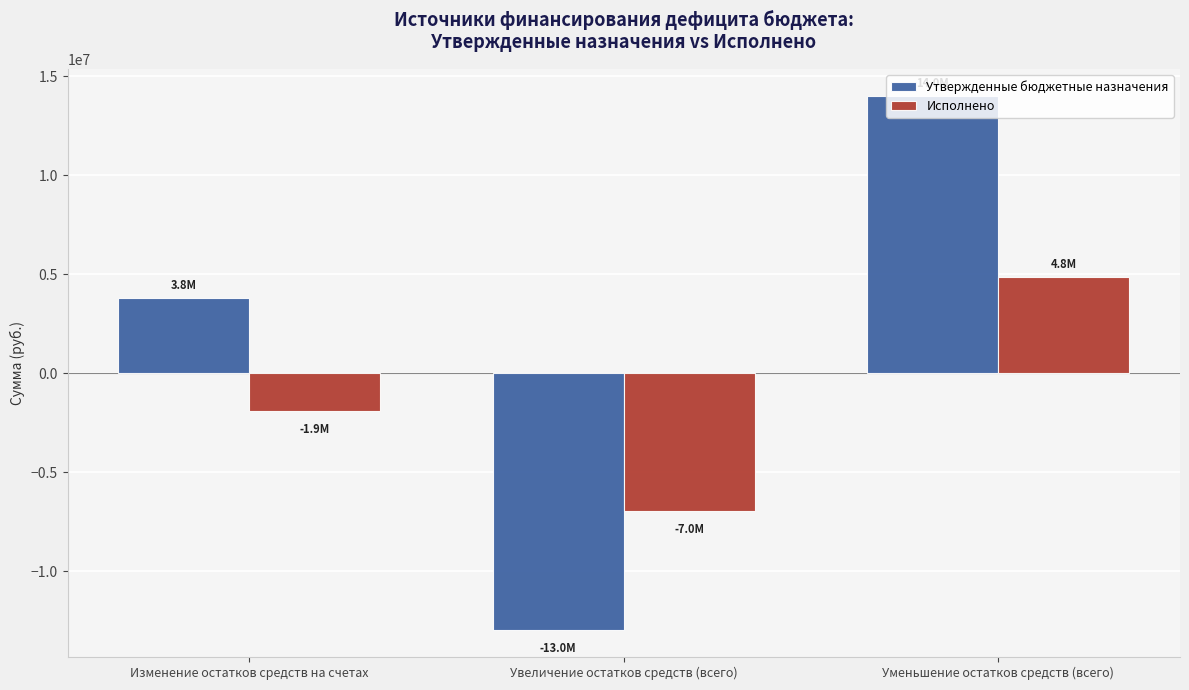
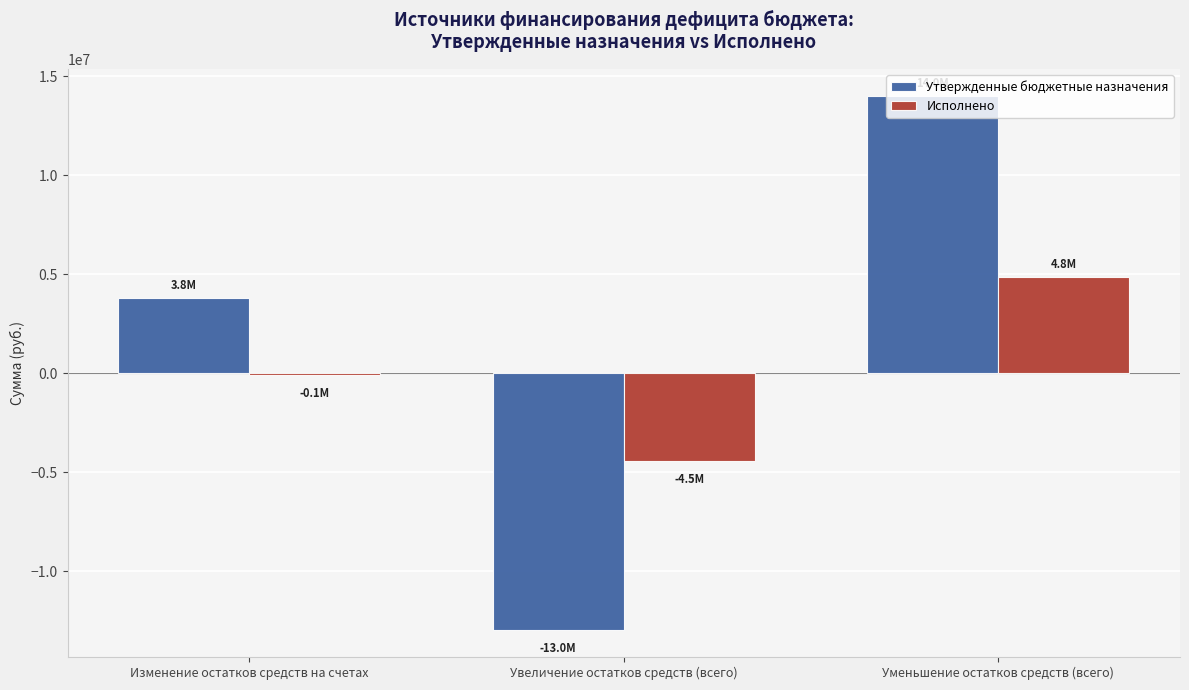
  {
    "Утвержденные бюджетные назначения": {
      "Изменение остатков средств на счетах": "3.8M",
      "Увеличение остатков средств (всего)": "-13.0M"
    },
    "Исполнено": {
-     "Изменение остатков средств на счетах": "-1.9M",
-     "Увеличение остатков средств (всего)": "-7.0M",
+     "Изменение остатков средств на счетах": "-0.1M",
+     "Увеличение остатков средств (всего)": "-4.5M",
      "Уменьшение остатков средств (всего)": "4.8M"
    }
  }
